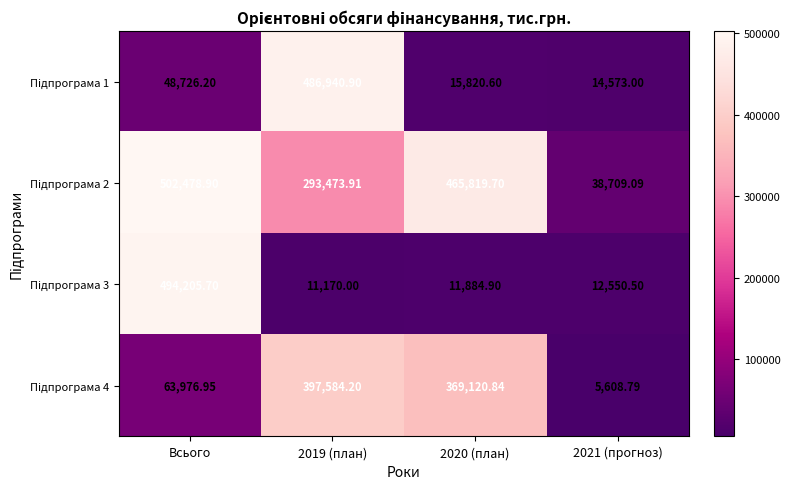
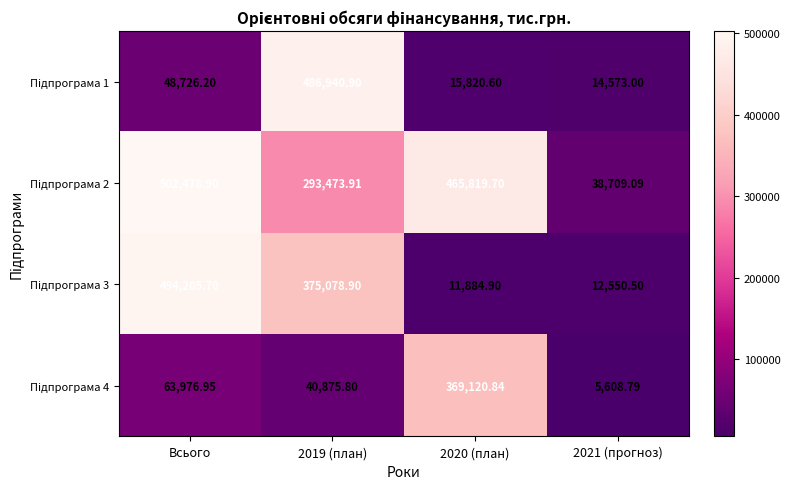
  {
    "Підпрограма 1": {
      "Всього": "48,726.20",
      "2020 (план)": "15,820.60",
      "2021 (прогноз)": "14,573.00"
    },
    "Підпрограма 2": {
      "2019 (план)": "293,473.91",
      "2021 (прогноз)": "38,709.09"
    },
    "Підпрограма 3": {
-     "2019 (план)": "11,170.00",
+     "2019 (план)": "375,078.90",
      "2020 (план)": "11,884.90",
      "2021 (прогноз)": "12,550.50"
    },
    "Підпрограма 4": {
      "Всього": "63,976.95",
-     "2019 (план)": "397,584.20",
+     "2019 (план)": "40,875.80",
      "2020 (план)": "369,120.84",
      "2021 (прогноз)": "5,608.79"
    }
  }
